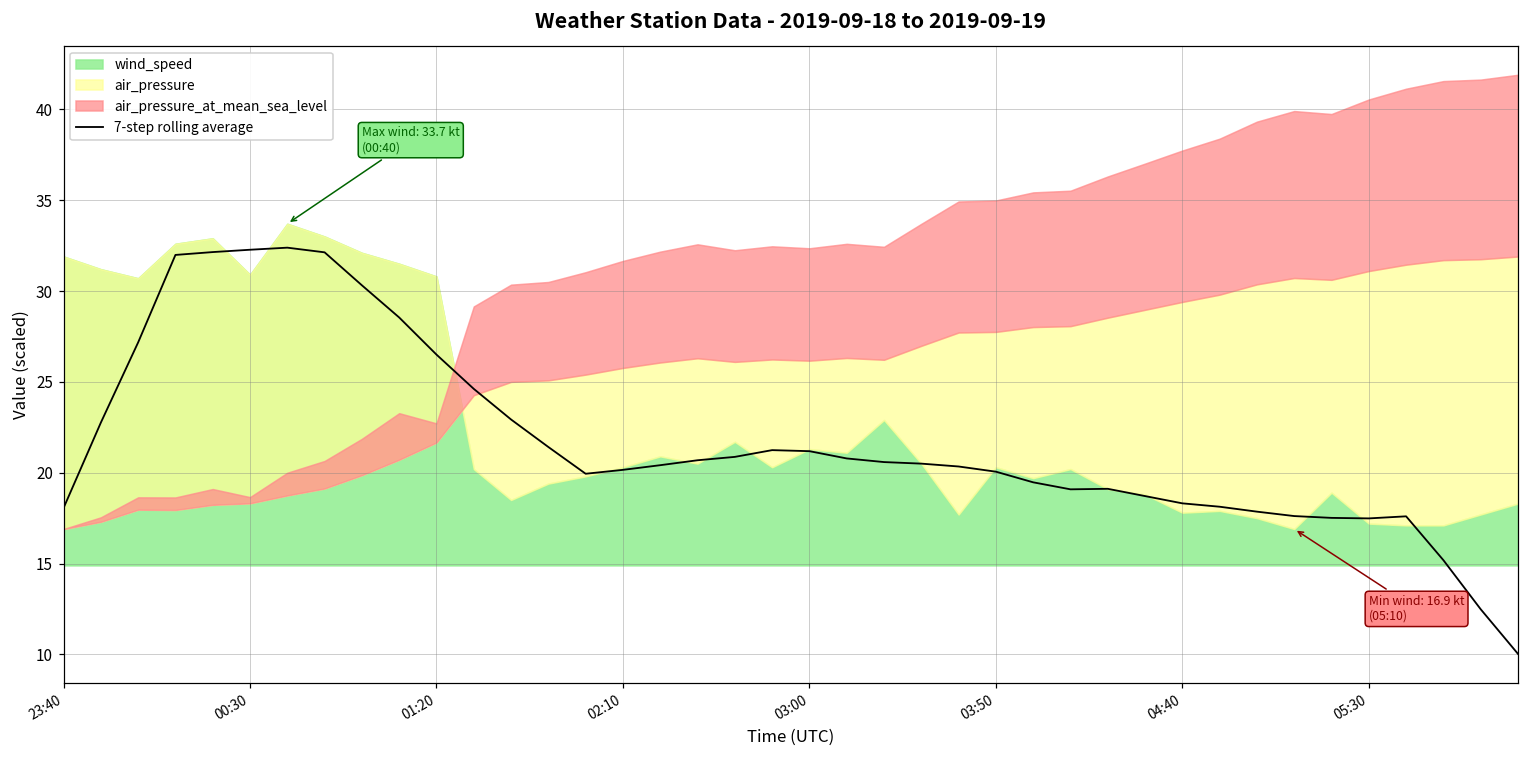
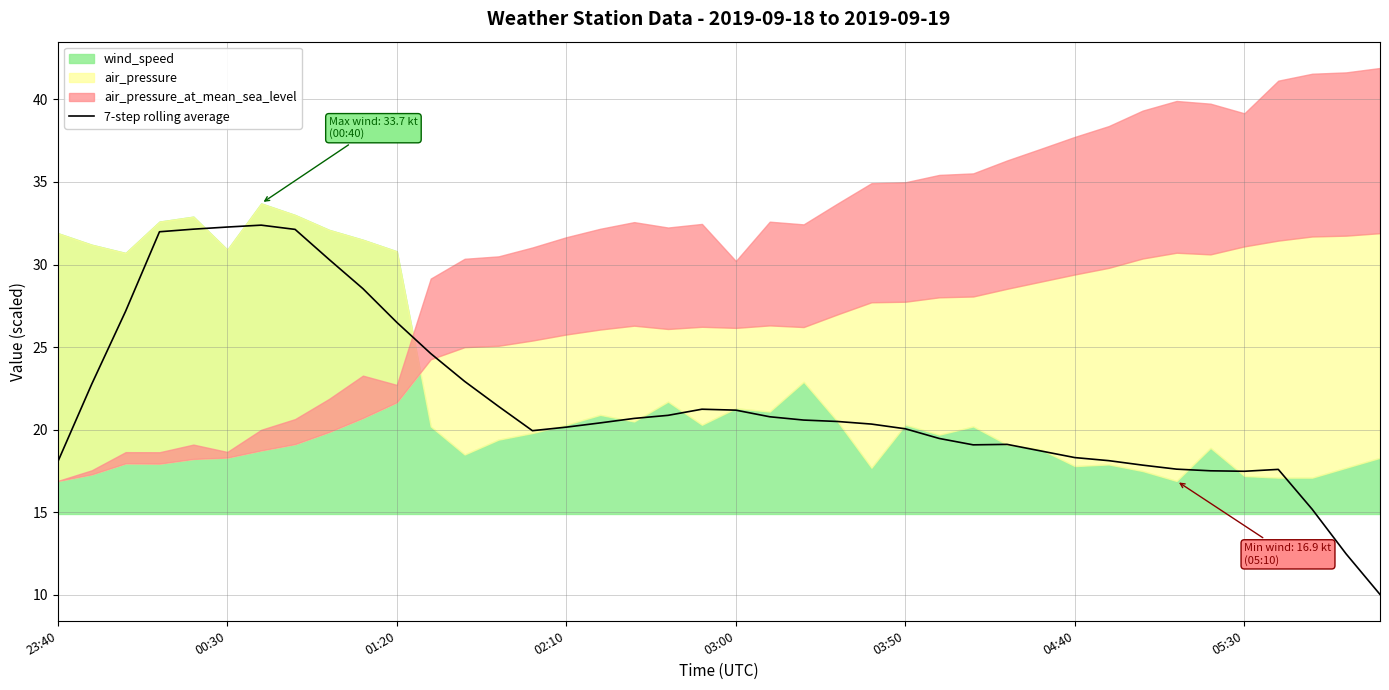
  {
    "7-step rolling average": {
      "23:40": 18.1,
      "00:30": 32.3,
      "01:20": 26.5,
      "03:50": 20.1,
      "04:40": 18.3,
      "05:30": 17.5
    },
    "wind_speed": {
      "03:50": 20.3,
      "04:40": 17.8,
      "05:30": 17.2
    },
    "air_pressure": {
      "02:10": 5.5,
      "03:00": 4.9,
      "03:50": 7.4,
      "04:40": 11.6,
      "05:30": 13.9
    },
    "air_pressure_at_mean_sea_level": {
      "23:40": 0.0,
      "02:10": 5.9,
-     "03:00": 6.2,
+     "03:00": 4.0,
      "03:50": 7.2,
      "04:40": 8.3,
-     "05:30": 9.4
+     "05:30": 8.1
    }
  }
